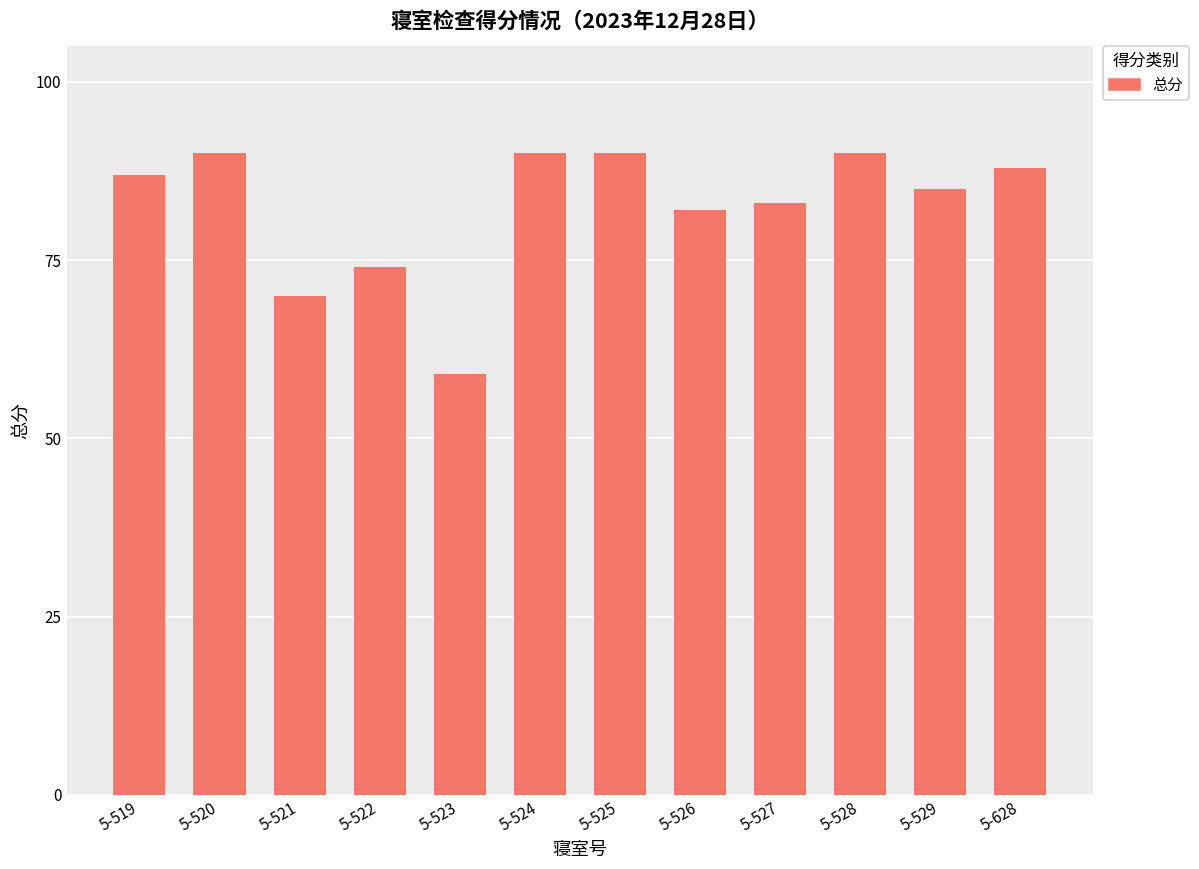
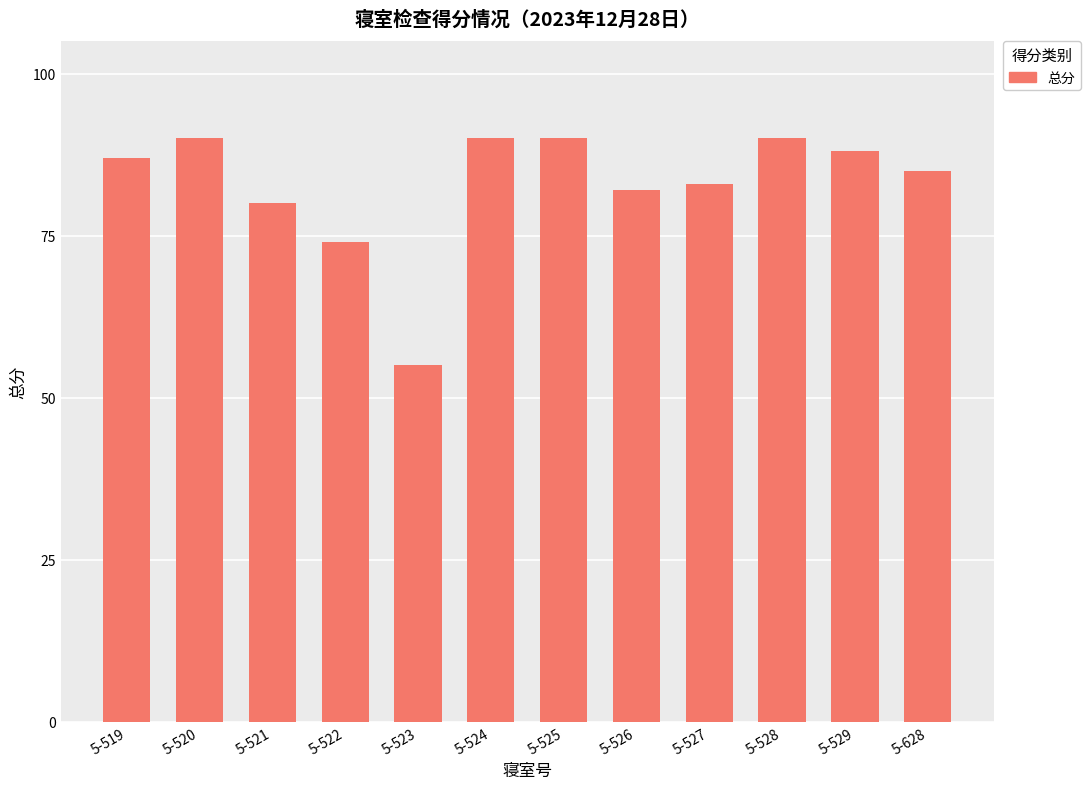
  {
    "5-519": 87,
    "5-520": 90,
-   "5-521": 70,
+   "5-521": 80,
    "5-522": 74,
-   "5-523": 59,
+   "5-523": 55,
    "5-524": 90,
    "5-525": 90,
    "5-526": 82,
    "5-527": 83,
    "5-528": 90,
-   "5-529": 85,
-   "5-628": 88
+   "5-529": 88,
+   "5-628": 85
  }
